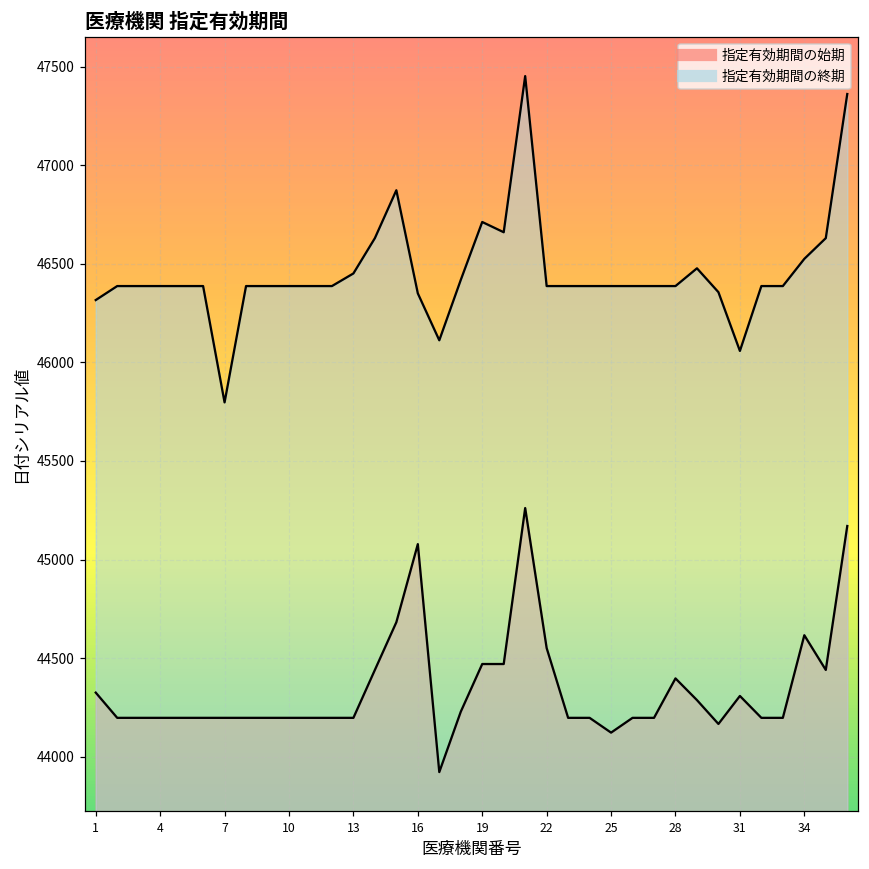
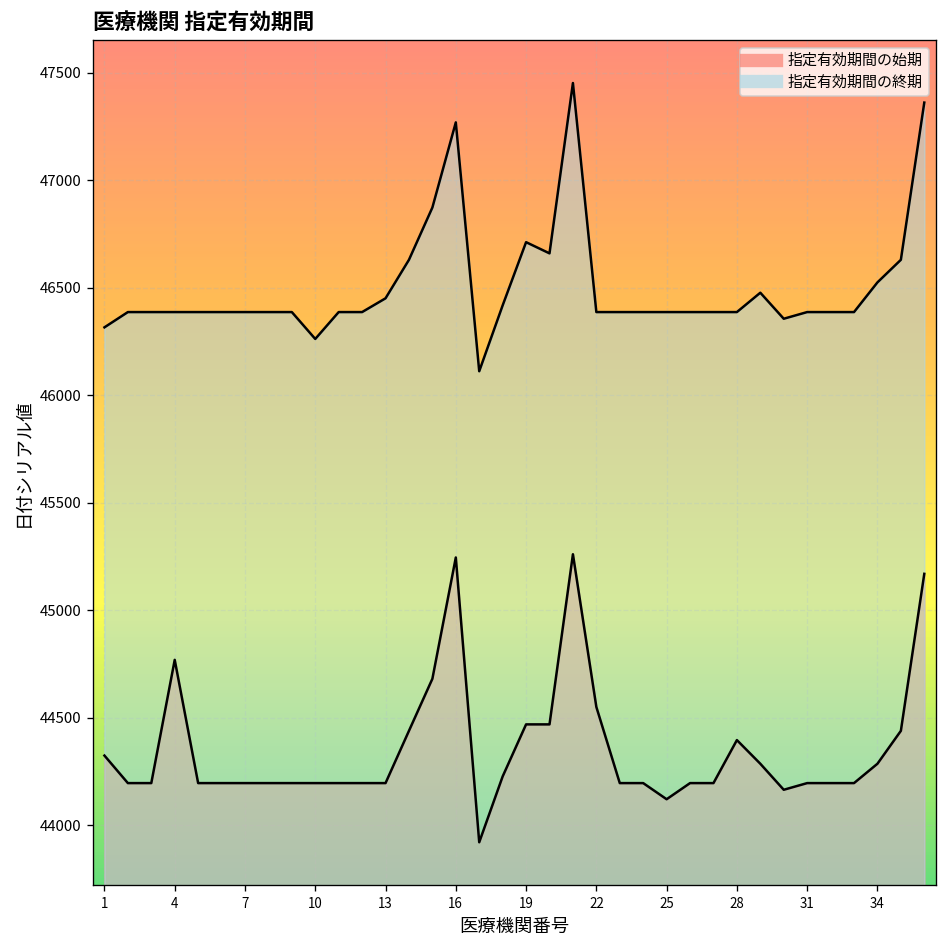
  {
    "指定有効期間の始期": {
      "1": 44330,
-     "4": 44200,
+     "4": 44770,
      "7": 44200,
      "10": 44200,
      "13": 44200,
-     "16": 45080,
+     "16": 45250,
      "19": 44470,
      "22": 44550,
      "25": 44120,
      "28": 44400,
-     "31": 44310,
-     "34": 44620
+     "31": 44200,
+     "34": 44290
    },
    "指定有効期間の終期": {
      "1": 46320,
      "4": 46390,
-     "7": 45800,
-     "10": 46390,
+     "7": 46390,
+     "10": 46260,
      "13": 46450,
-     "16": 46350,
+     "16": 47270,
      "19": 46710,
      "22": 46390,
      "25": 46390,
      "28": 46390,
-     "31": 46060,
+     "31": 46390,
      "34": 46530
    }
  }
